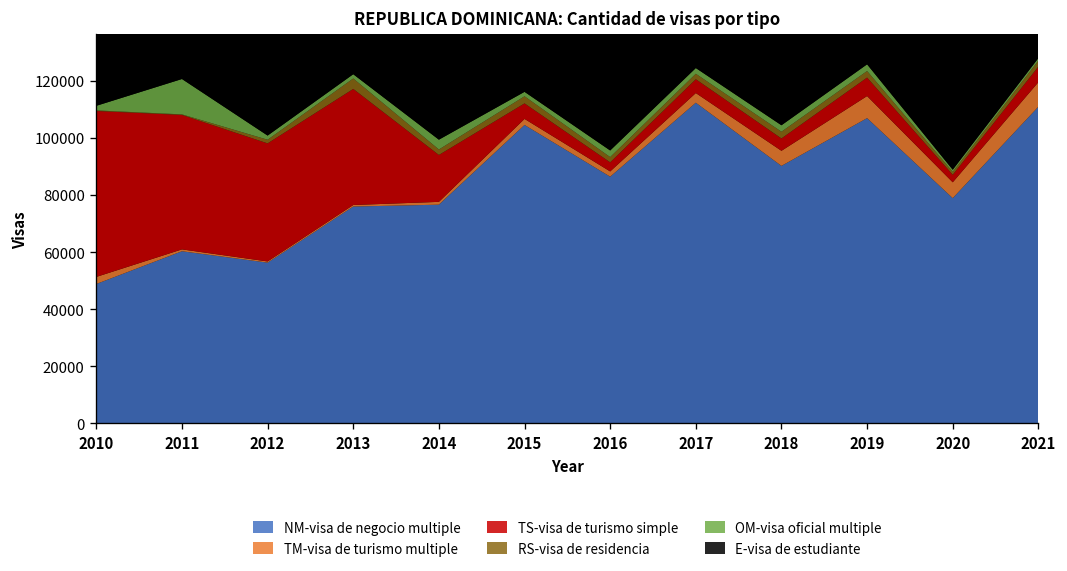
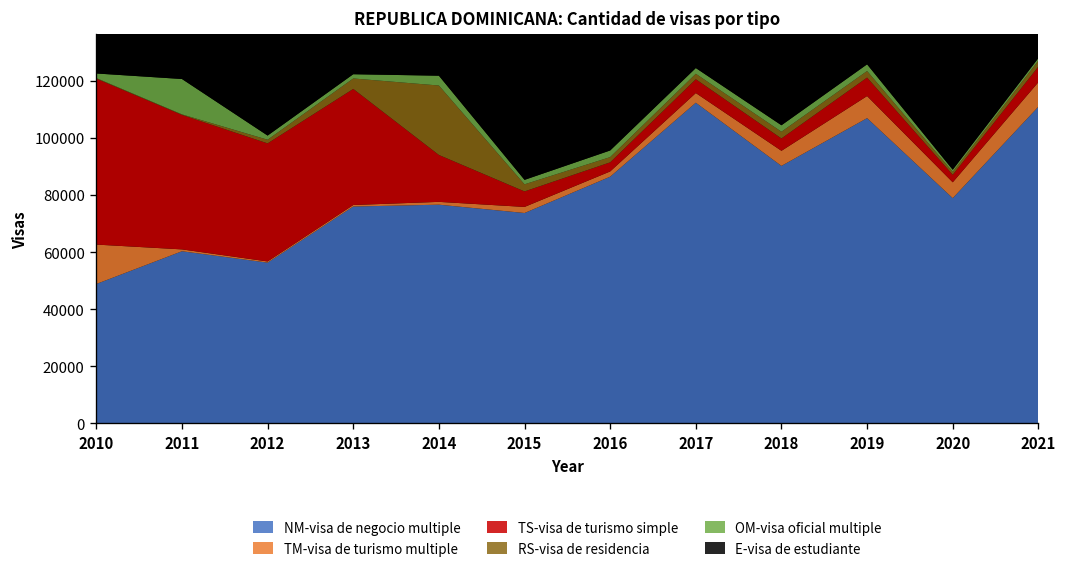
  {
    "NM-visa de negocio multiple": {
      "2010": 49000,
-     "2015": 104000,
+     "2015": 74000,
      "2016": 86000,
      "2017": 112000,
      "2018": 90000,
      "2019": 107000,
      "2020": 79000,
      "2021": 111000
    },
    "TM-visa de turismo multiple": {
-     "2010": 2000,
+     "2010": 14000,
      "2015": 2000,
      "2016": 2000,
      "2017": 3000,
      "2018": 5000,
      "2019": 8000,
      "2020": 6000,
      "2021": 9000
    },
    "TS-visa de turismo simple": {
      "2012": 41000,
      "2013": 41000,
      "2014": 16000,
      "2015": 5000,
      "2016": 3000,
      "2017": 5000,
      "2018": 4000,
      "2019": 6000,
      "2021": 5000
    },
    "RS-visa de residencia": {
      "2012": 1000,
      "2013": 4000,
-     "2014": 2000,
+     "2014": 24000,
      "2015": 2000,
      "2016": 2000,
      "2017": 2000,
      "2018": 2000,
      "2019": 2000
    },
    "E-visa de estudiante": {
      "2010": 4000,
      "2011": 5000,
      "2012": 5000,
      "2013": 5000,
      "2014": 5000,
      "2015": 3000,
      "2017": 5000,
      "2021": 2000
    }
  }
